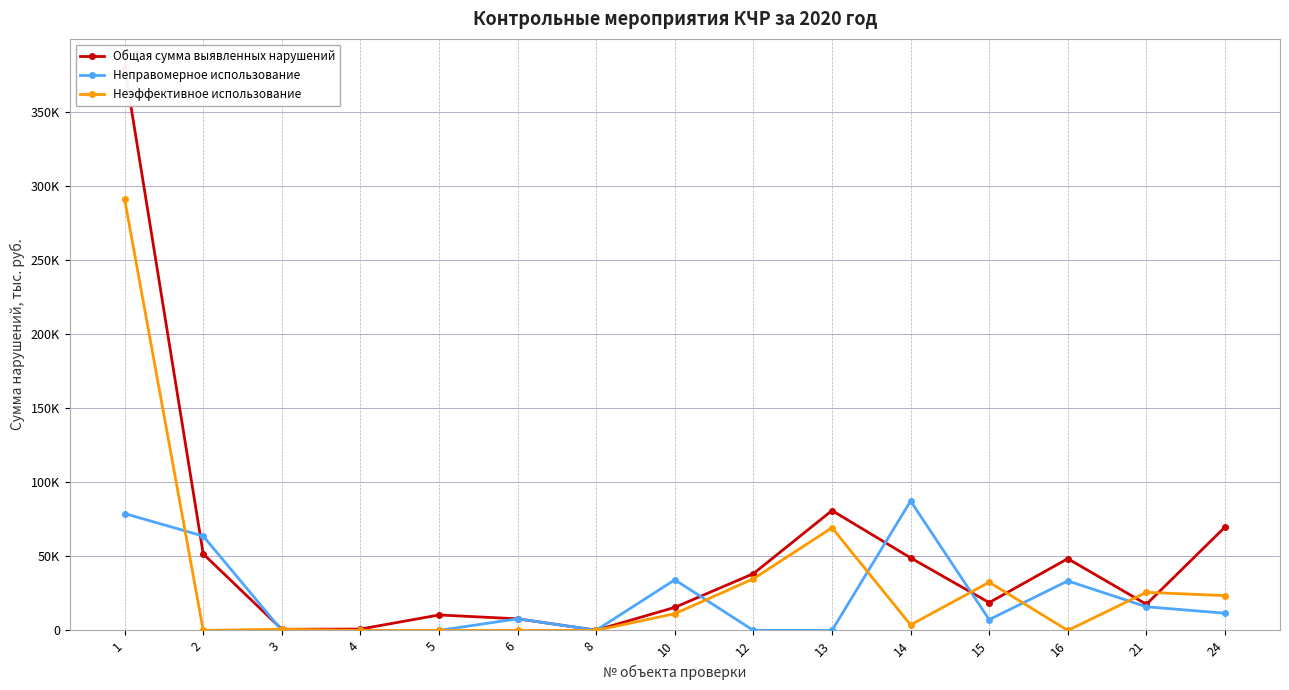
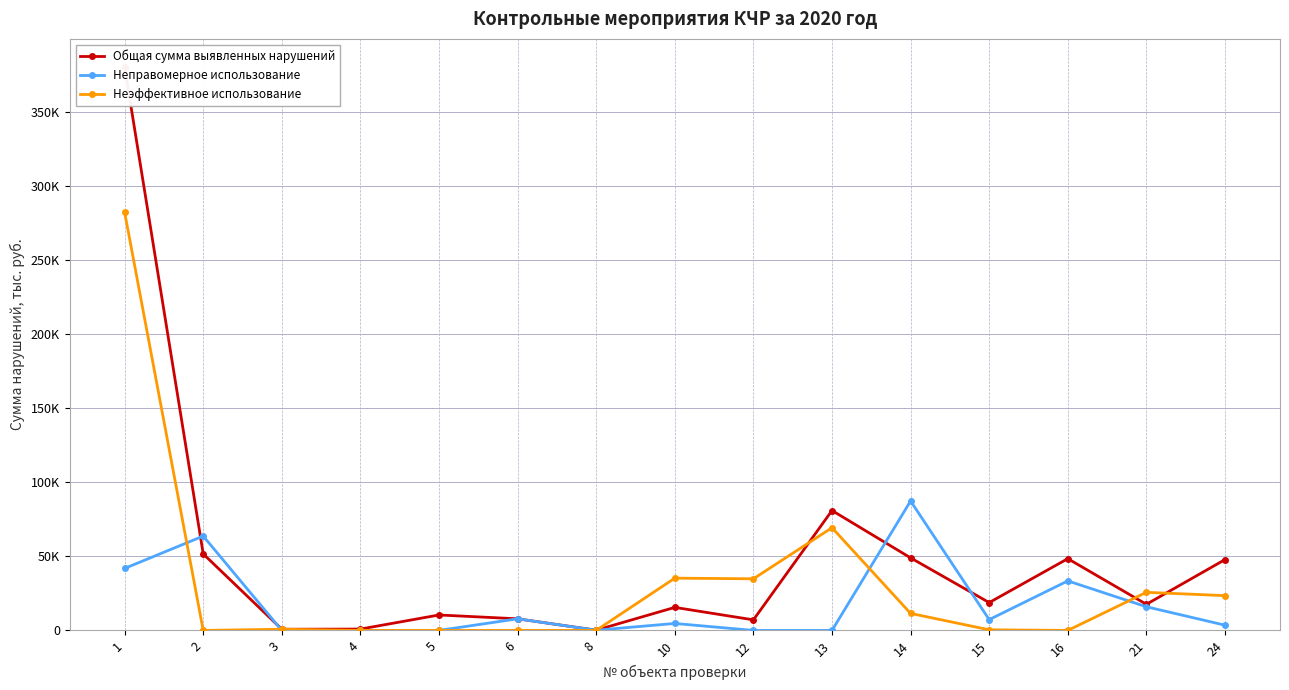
  {
    "Общая сумма выявленных нарушений": {
      "2": 52000,
      "5": 10000,
      "10": 16000,
-     "12": 38000,
+     "12": 7000,
      "13": 81000,
      "14": 49000,
      "15": 19000,
      "16": 48000,
-     "24": 70000
+     "24": 48000
    },
    "Неправомерное использование": {
-     "1": 79000,
+     "1": 42000,
      "2": 64000,
-     "10": 34000,
+     "10": 5000,
      "12": 0,
      "13": 0,
      "14": 87000,
      "15": 7000,
      "16": 33000,
-     "24": 12000
+     "24": 4000
    },
    "Неэффективное использование": {
-     "1": 291000,
+     "1": 283000,
      "2": 0,
      "6": 0,
-     "10": 11000,
+     "10": 35000,
      "12": 35000,
      "13": 69000,
-     "14": 4000,
-     "15": 33000,
+     "14": 12000,
+     "15": 0,
      "16": 0,
      "21": 26000,
      "24": 24000
    }
  }
